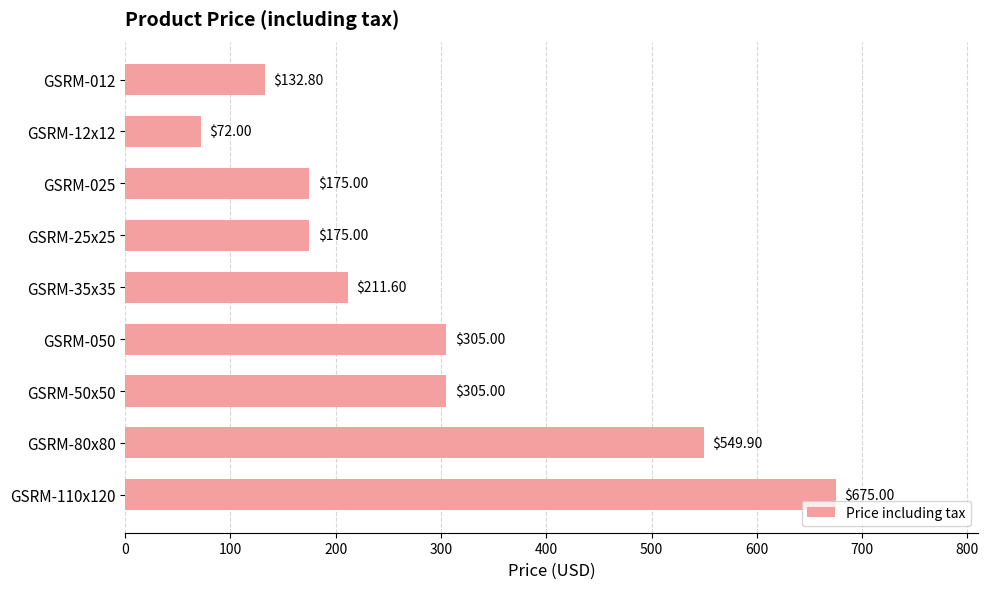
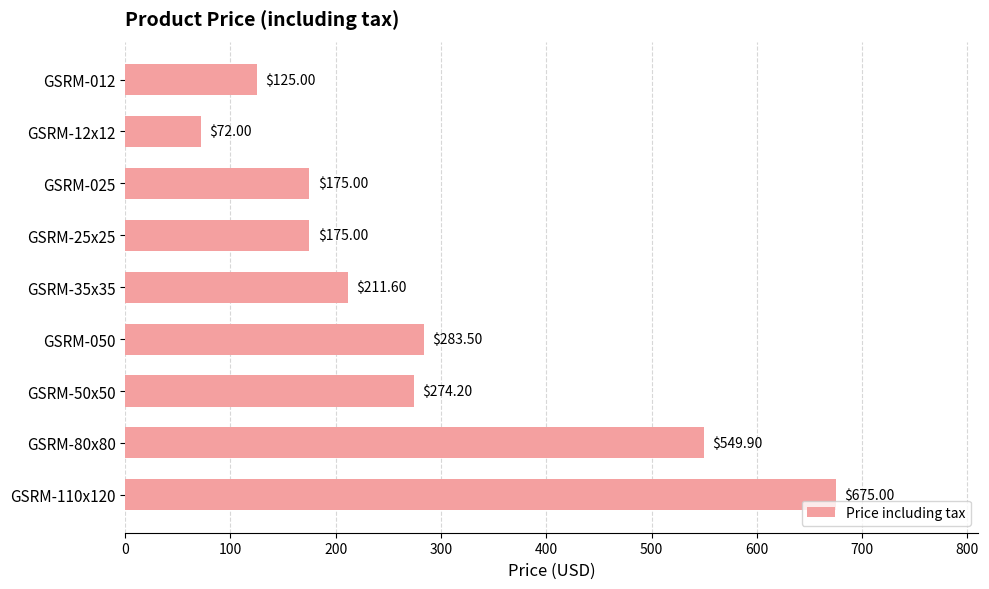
  {
-   "GSRM-012": "$132.80",
+   "GSRM-012": "$125.00",
    "GSRM-12x12": "$72.00",
    "GSRM-025": "$175.00",
    "GSRM-25x25": "$175.00",
    "GSRM-35x35": "$211.60",
-   "GSRM-050": "$305.00",
-   "GSRM-50x50": "$305.00",
+   "GSRM-050": "$283.50",
+   "GSRM-50x50": "$274.20",
    "GSRM-80x80": "$549.90"
  }
